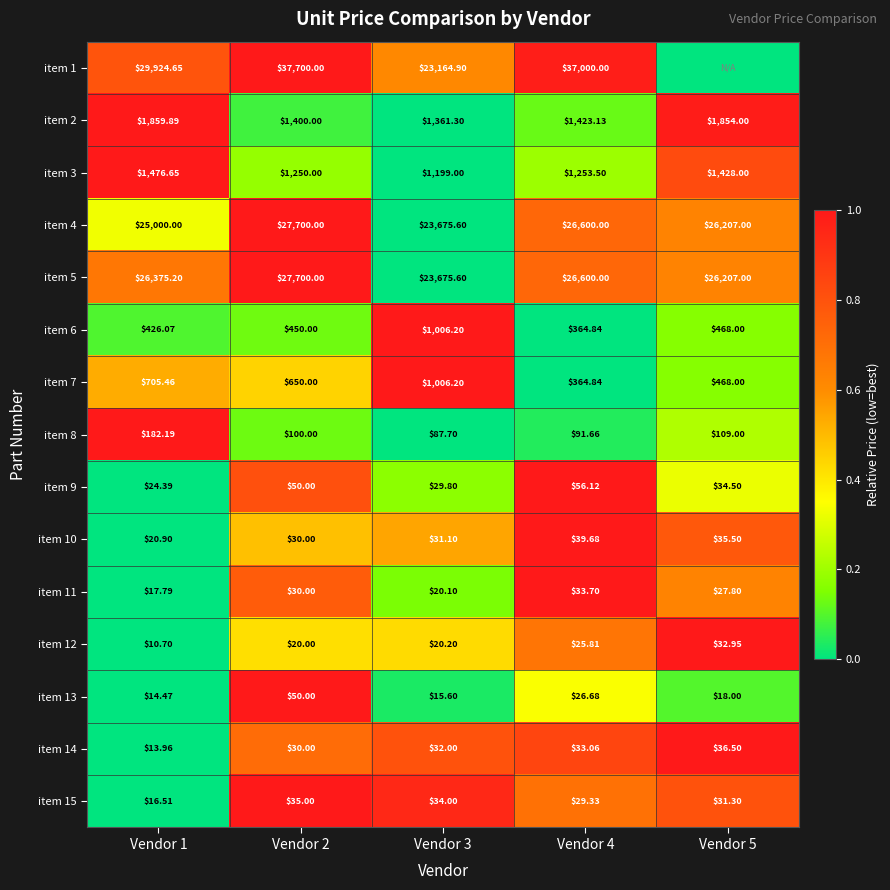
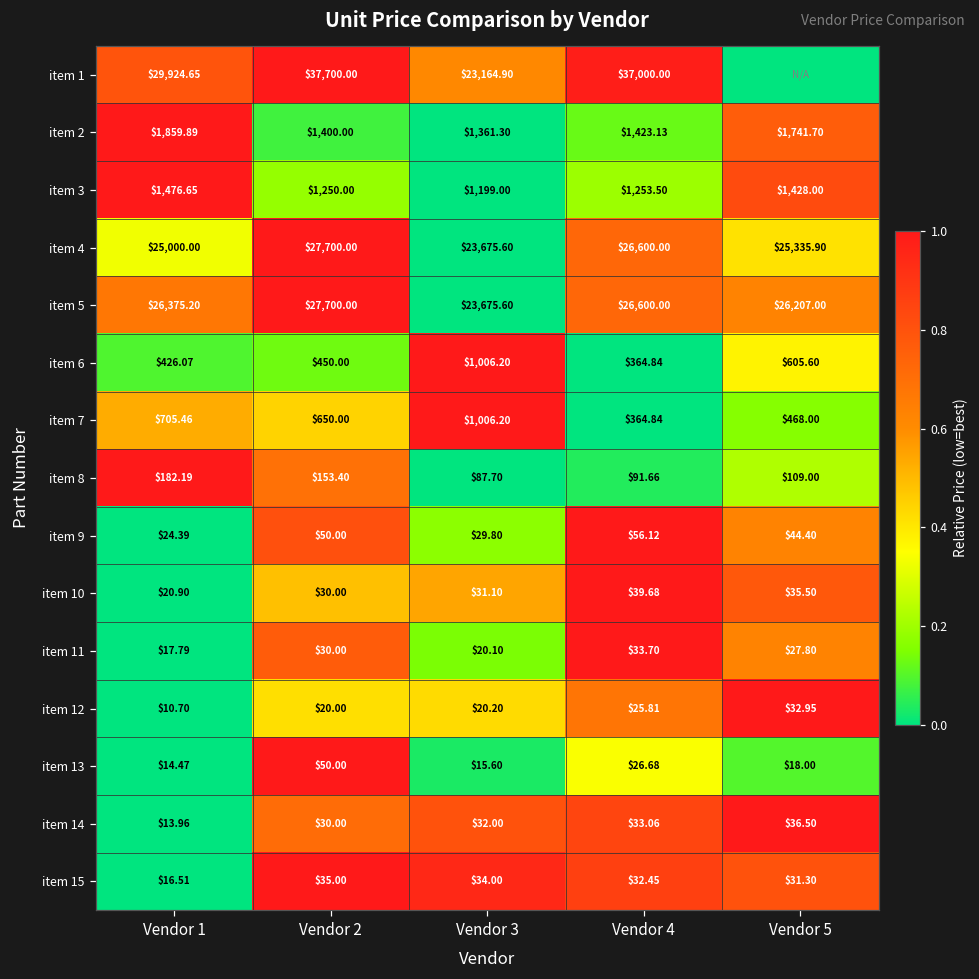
  {
    "item 1": {
      "Vendor 1": "$29,924.65",
      "Vendor 2": "$37,700.00",
      "Vendor 3": "$23,164.90",
      "Vendor 4": "$37,000.00"
    },
    "item 2": {
      "Vendor 1": "$1,859.89",
      "Vendor 2": "$1,400.00",
      "Vendor 3": "$1,361.30",
      "Vendor 4": "$1,423.13",
-     "Vendor 5": "$1,854.00"
+     "Vendor 5": "$1,741.70"
    },
    "item 3": {
      "Vendor 1": "$1,476.65",
      "Vendor 2": "$1,250.00",
      "Vendor 3": "$1,199.00",
      "Vendor 4": "$1,253.50",
      "Vendor 5": "$1,428.00"
    },
    "item 4": {
      "Vendor 1": "$25,000.00",
      "Vendor 2": "$27,700.00",
      "Vendor 3": "$23,675.60",
      "Vendor 4": "$26,600.00",
-     "Vendor 5": "$26,207.00"
+     "Vendor 5": "$25,335.90"
    },
    "item 5": {
      "Vendor 1": "$26,375.20",
      "Vendor 2": "$27,700.00",
      "Vendor 3": "$23,675.60",
      "Vendor 4": "$26,600.00",
      "Vendor 5": "$26,207.00"
    },
    "item 6": {
      "Vendor 1": "$426.07",
      "Vendor 2": "$450.00",
      "Vendor 3": "$1,006.20",
      "Vendor 4": "$364.84",
-     "Vendor 5": "$468.00"
+     "Vendor 5": "$605.60"
    },
    "item 7": {
      "Vendor 1": "$705.46",
      "Vendor 2": "$650.00",
      "Vendor 3": "$1,006.20",
      "Vendor 4": "$364.84",
      "Vendor 5": "$468.00"
    },
    "item 8": {
      "Vendor 1": "$182.19",
-     "Vendor 2": "$100.00",
+     "Vendor 2": "$153.40",
      "Vendor 3": "$87.70",
      "Vendor 4": "$91.66",
      "Vendor 5": "$109.00"
    },
    "item 9": {
      "Vendor 1": "$24.39",
      "Vendor 2": "$50.00",
      "Vendor 3": "$29.80",
      "Vendor 4": "$56.12",
-     "Vendor 5": "$34.50"
+     "Vendor 5": "$44.40"
    },
    "item 10": {
      "Vendor 1": "$20.90",
      "Vendor 2": "$30.00",
      "Vendor 3": "$31.10",
      "Vendor 4": "$39.68",
      "Vendor 5": "$35.50"
    },
    "item 11": {
      "Vendor 1": "$17.79",
      "Vendor 2": "$30.00",
      "Vendor 3": "$20.10",
      "Vendor 4": "$33.70",
      "Vendor 5": "$27.80"
    },
    "item 12": {
      "Vendor 1": "$10.70",
      "Vendor 2": "$20.00",
      "Vendor 3": "$20.20",
      "Vendor 4": "$25.81",
      "Vendor 5": "$32.95"
    },
    "item 13": {
      "Vendor 1": "$14.47",
      "Vendor 2": "$50.00",
      "Vendor 3": "$15.60",
      "Vendor 4": "$26.68",
      "Vendor 5": "$18.00"
    },
    "item 14": {
      "Vendor 1": "$13.96",
      "Vendor 2": "$30.00",
      "Vendor 3": "$32.00",
      "Vendor 4": "$33.06",
      "Vendor 5": "$36.50"
    },
    "item 15": {
      "Vendor 1": "$16.51",
      "Vendor 2": "$35.00",
      "Vendor 3": "$34.00",
-     "Vendor 4": "$29.33",
+     "Vendor 4": "$32.45",
      "Vendor 5": "$31.30"
    }
  }
